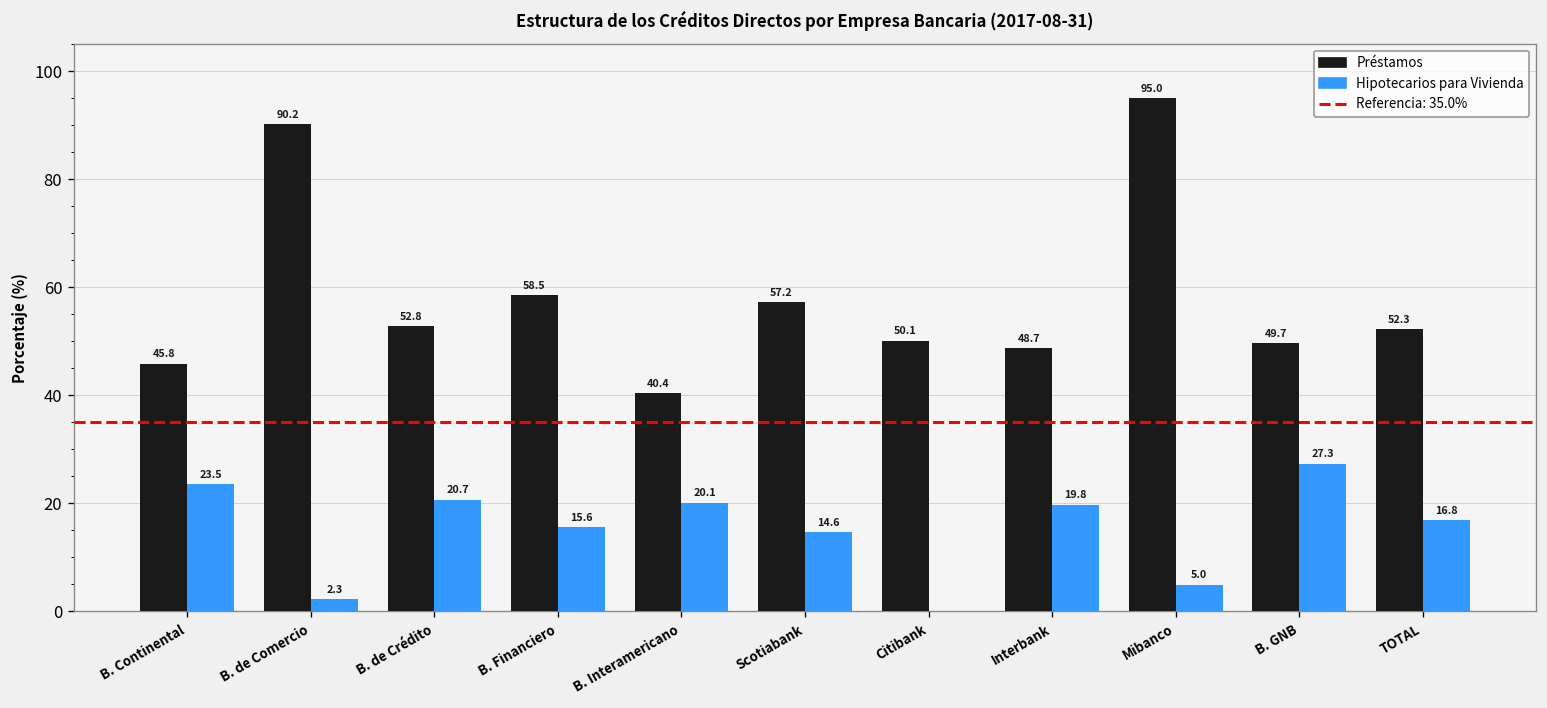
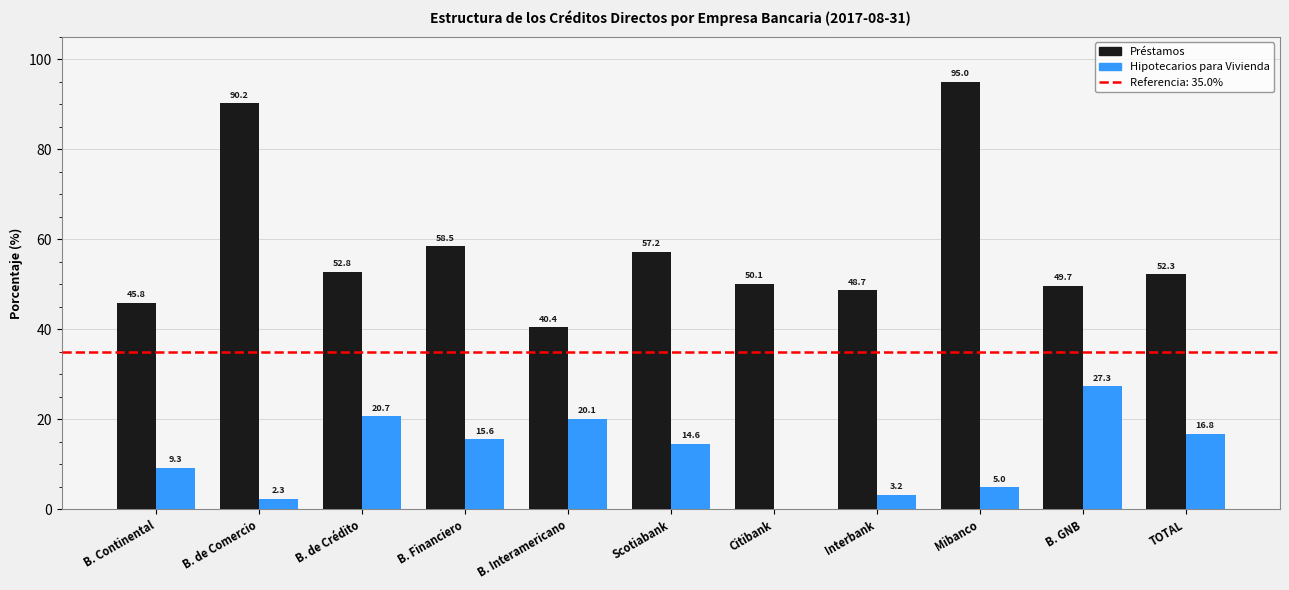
  {
    "Préstamos": {
      "B. Continental": 45.8,
      "B. de Comercio": 90.2,
      "B. de Crédito": 52.8,
      "B. Financiero": 58.5,
      "B. Interamericano": 40.4,
      "Scotiabank": 57.2,
      "Citibank": 50.1,
      "Interbank": 48.7,
      "Mibanco": 95.0,
      "B. GNB": 49.7,
      "TOTAL": 52.3
    },
    "Hipotecarios para Vivienda": {
-     "B. Continental": 23.5,
+     "B. Continental": 9.3,
      "B. de Comercio": 2.3,
      "B. de Crédito": 20.7,
      "B. Financiero": 15.6,
      "B. Interamericano": 20.1,
      "Scotiabank": 14.6,
-     "Interbank": 19.8,
+     "Interbank": 3.2,
      "Mibanco": 5.0,
      "B. GNB": 27.3,
      "TOTAL": 16.8
    }
  }
